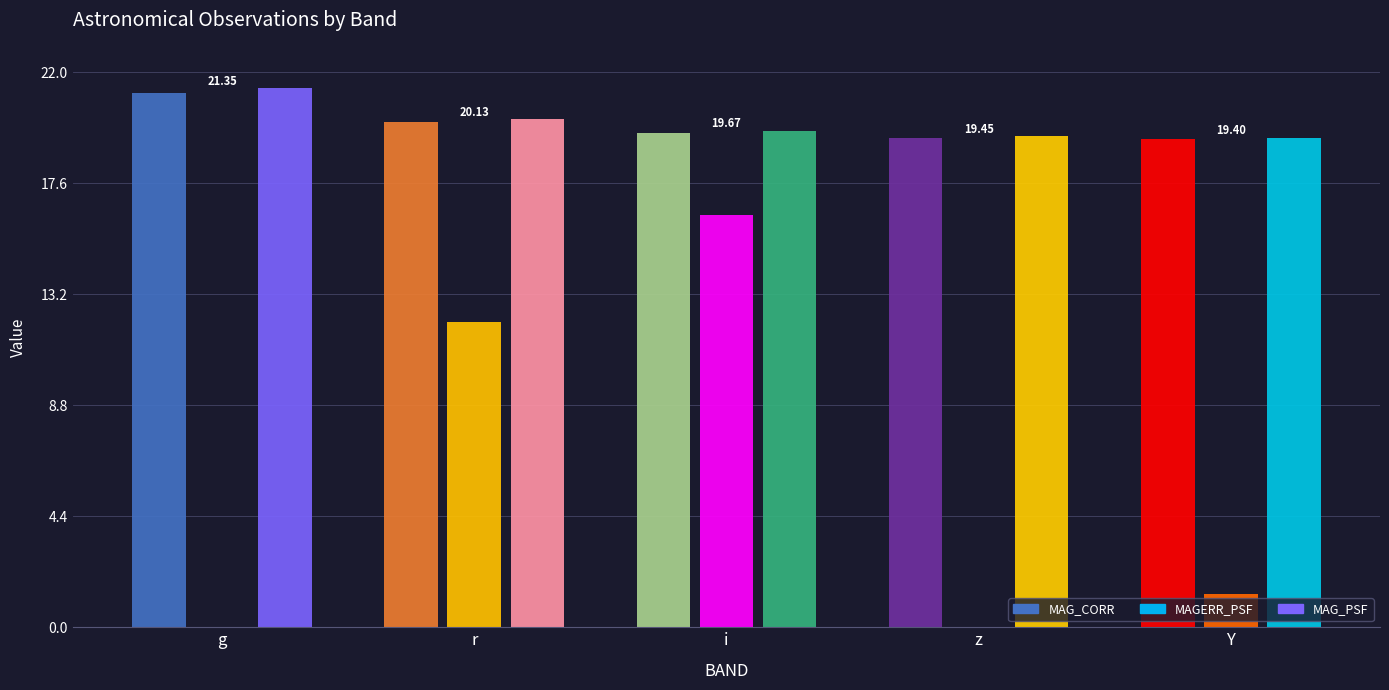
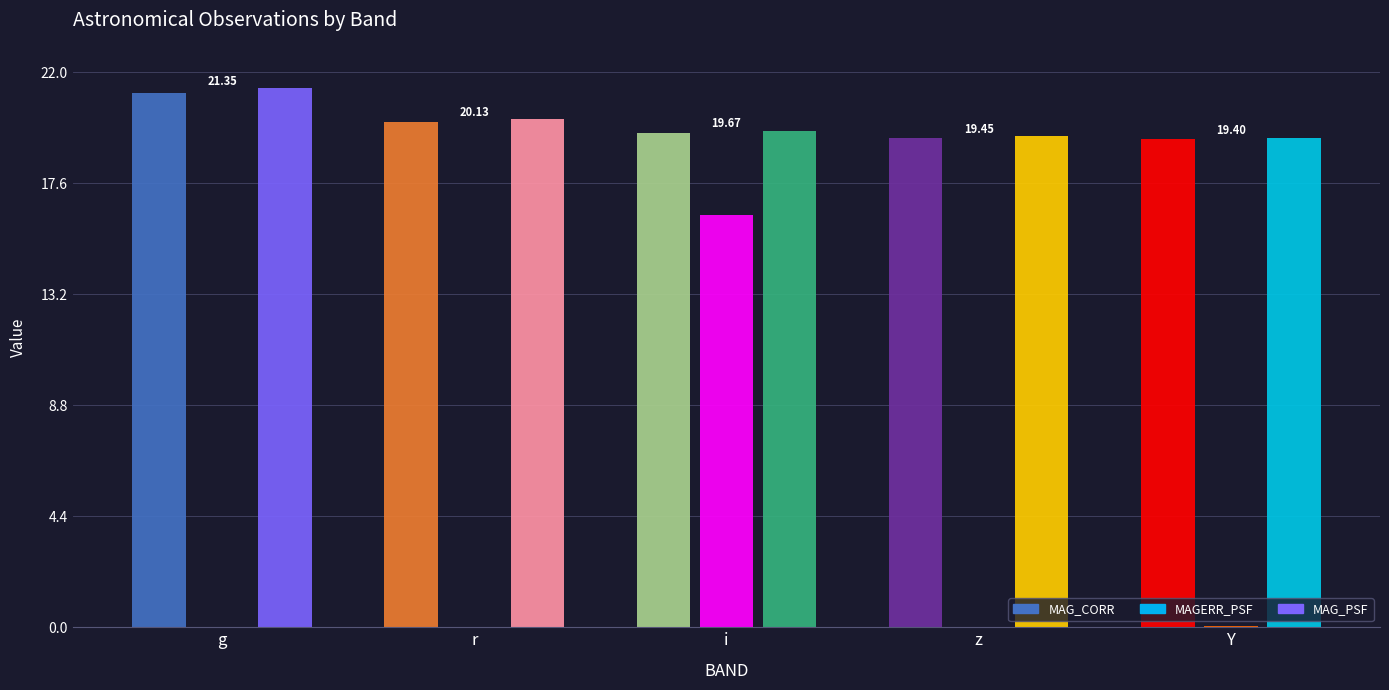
  {
-   "r": 12.1,
+   "r": 0.0,
    "i": 16.4,
-   "Y": 1.3
+   "Y": 0.0
  }
